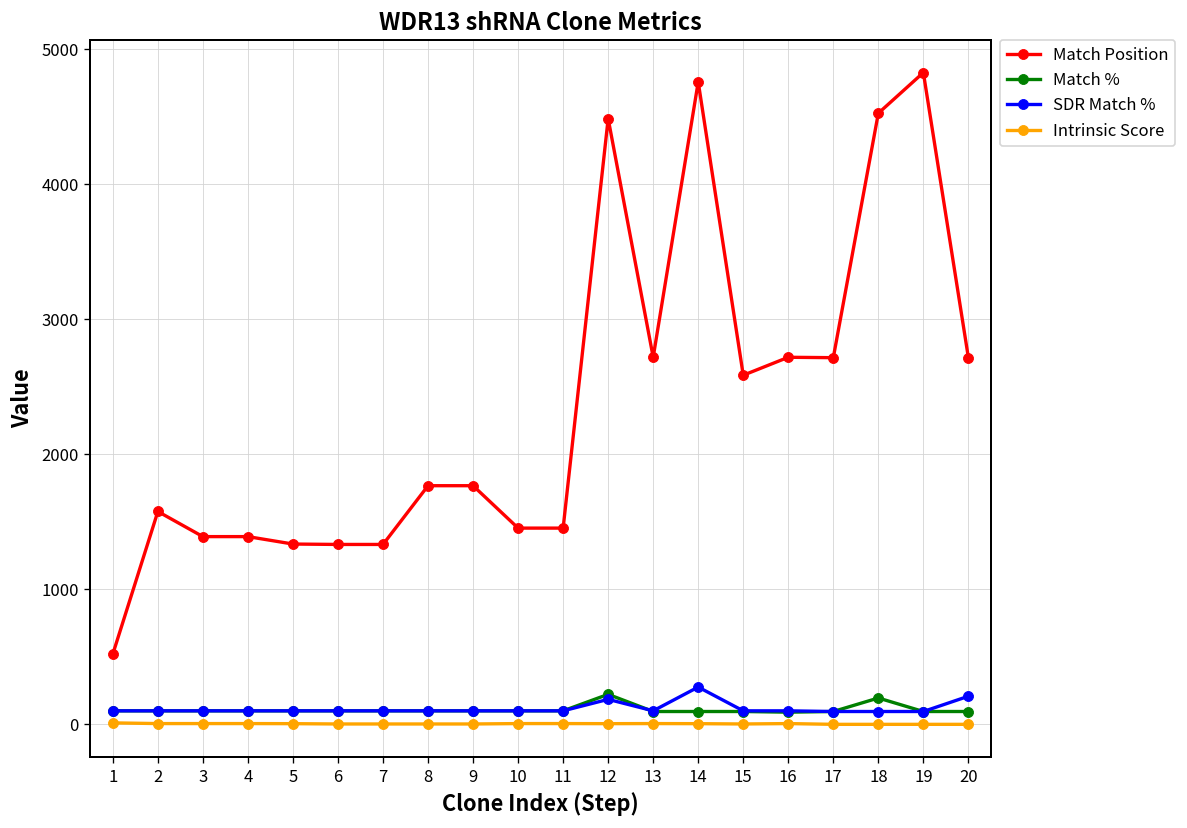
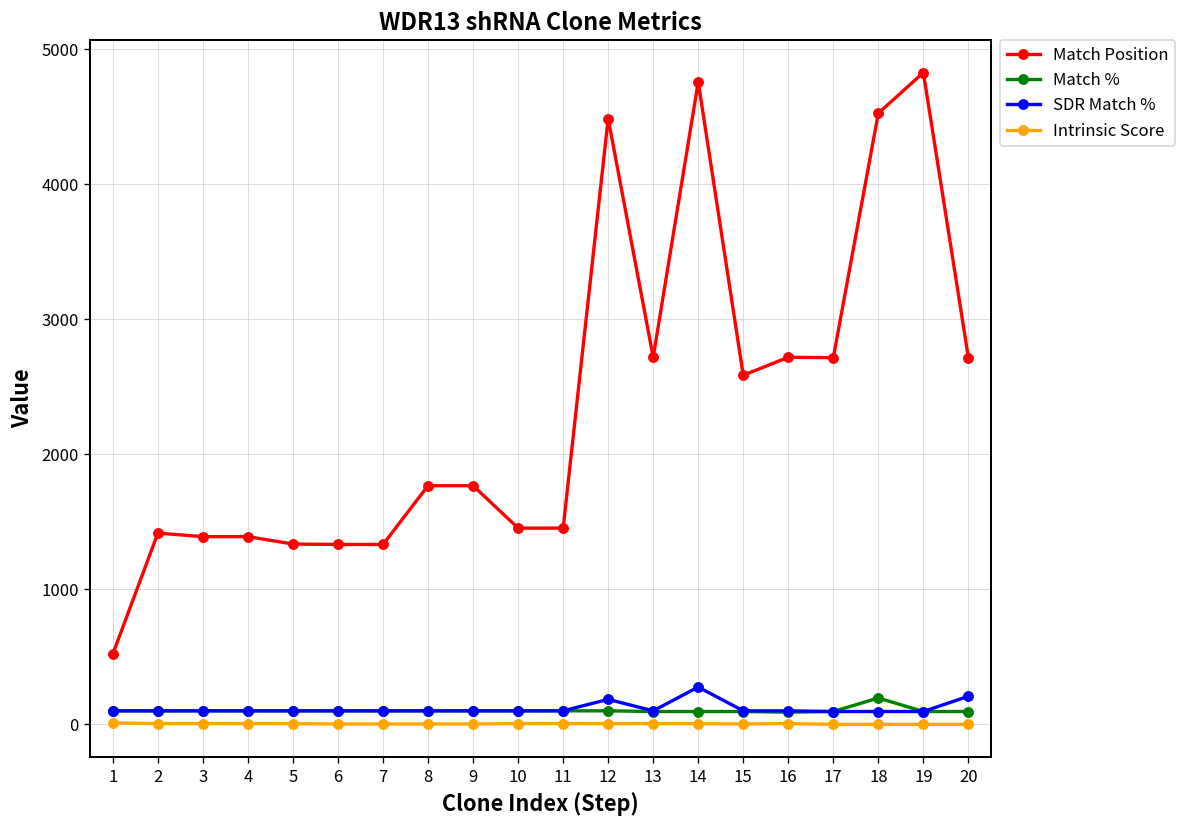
  {
    "Match Position": {
      "1": 520,
-     "2": 1580,
+     "2": 1420,
      "3": 1390,
      "4": 1390,
      "5": 1340,
      "6": 1330,
      "7": 1330,
      "8": 1770,
      "9": 1770,
      "10": 1450,
      "11": 1450,
      "12": 4490,
      "13": 2720,
      "14": 4760,
      "15": 2590,
      "16": 2720,
      "17": 2720,
      "18": 4530,
      "19": 4830,
      "20": 2720
    },
    "Match %": {
-     "12": 220,
+     "12": 100,
      "14": 100,
      "18": 200,
      "20": 100
    },
    "SDR Match %": {
      "12": 190,
      "14": 280,
      "18": 100,
      "20": 210
    },
    "Intrinsic Score": {
      "1": 10,
      "2": 10,
      "3": 10,
      "4": 10,
      "5": 0,
      "6": 0,
      "7": 0,
      "8": 0,
      "9": 0,
      "10": 10,
      "11": 10,
      "12": 0,
      "13": 10,
      "14": 0,
      "15": 0,
      "16": 10,
      "17": 0,
      "18": 0,
      "19": 0,
      "20": 0
    }
  }
